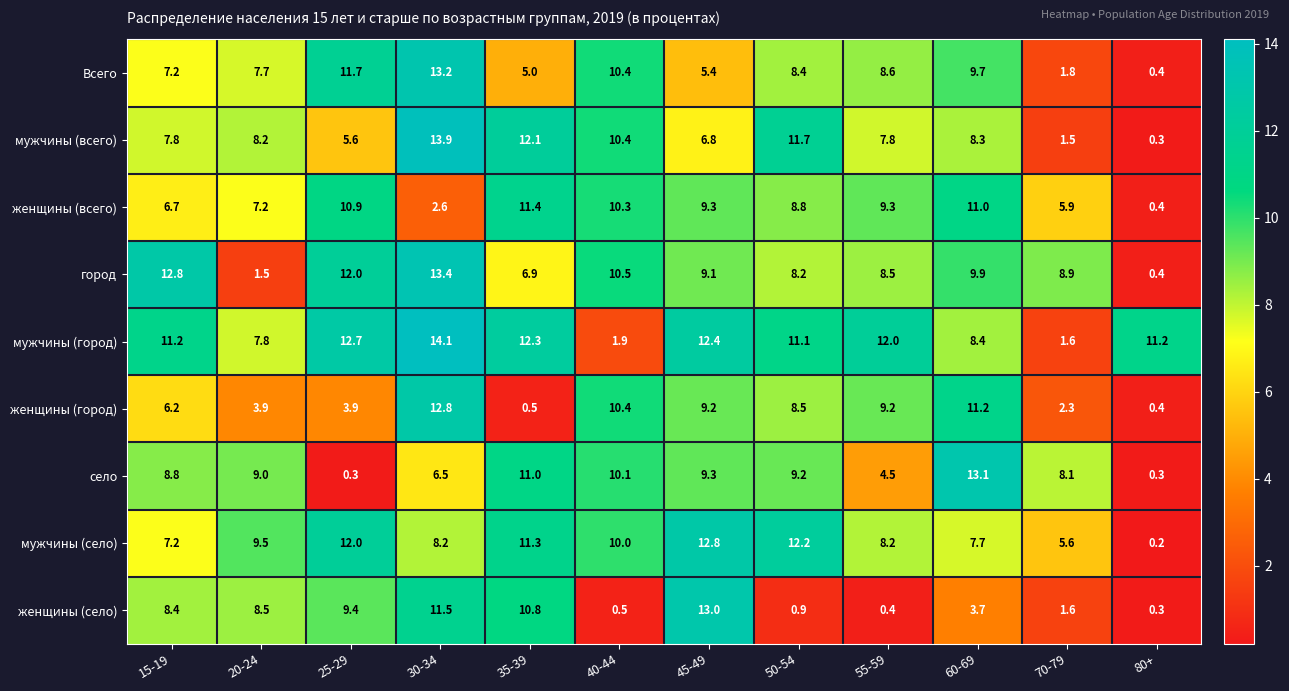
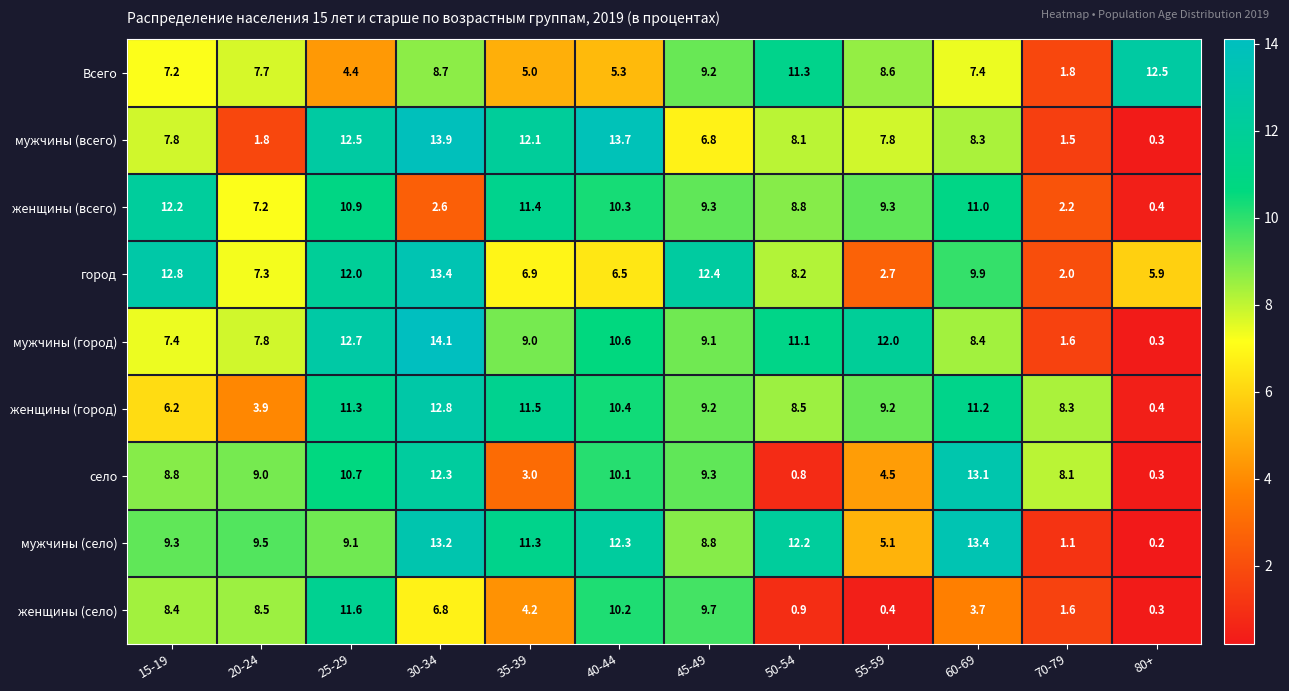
  {
    "Всего": {
      "15-19": 7.2,
      "20-24": 7.7,
-     "25-29": 11.7,
-     "30-34": 13.2,
+     "25-29": 4.4,
+     "30-34": 8.7,
      "35-39": 5.0,
-     "40-44": 10.4,
-     "45-49": 5.4,
-     "50-54": 8.4,
+     "40-44": 5.3,
+     "45-49": 9.2,
+     "50-54": 11.3,
      "55-59": 8.6,
-     "60-69": 9.7,
+     "60-69": 7.4,
      "70-79": 1.8,
-     "80+": 0.4
+     "80+": 12.5
    },
    "мужчины (всего)": {
      "15-19": 7.8,
-     "20-24": 8.2,
-     "25-29": 5.6,
+     "20-24": 1.8,
+     "25-29": 12.5,
      "30-34": 13.9,
      "35-39": 12.1,
-     "40-44": 10.4,
+     "40-44": 13.7,
      "45-49": 6.8,
-     "50-54": 11.7,
+     "50-54": 8.1,
      "55-59": 7.8,
      "60-69": 8.3,
      "70-79": 1.5,
      "80+": 0.3
    },
    "женщины (всего)": {
-     "15-19": 6.7,
+     "15-19": 12.2,
      "20-24": 7.2,
      "25-29": 10.9,
      "30-34": 2.6,
      "35-39": 11.4,
      "40-44": 10.3,
      "45-49": 9.3,
      "50-54": 8.8,
      "55-59": 9.3,
      "60-69": 11.0,
-     "70-79": 5.9,
+     "70-79": 2.2,
      "80+": 0.4
    },
    "город": {
      "15-19": 12.8,
-     "20-24": 1.5,
+     "20-24": 7.3,
      "25-29": 12.0,
      "30-34": 13.4,
      "35-39": 6.9,
-     "40-44": 10.5,
-     "45-49": 9.1,
+     "40-44": 6.5,
+     "45-49": 12.4,
      "50-54": 8.2,
-     "55-59": 8.5,
+     "55-59": 2.7,
      "60-69": 9.9,
-     "70-79": 8.9,
-     "80+": 0.4
+     "70-79": 2.0,
+     "80+": 5.9
    },
    "мужчины (город)": {
-     "15-19": 11.2,
+     "15-19": 7.4,
      "20-24": 7.8,
      "25-29": 12.7,
      "30-34": 14.1,
-     "35-39": 12.3,
-     "40-44": 1.9,
-     "45-49": 12.4,
+     "35-39": 9.0,
+     "40-44": 10.6,
+     "45-49": 9.1,
      "50-54": 11.1,
      "55-59": 12.0,
      "60-69": 8.4,
      "70-79": 1.6,
-     "80+": 11.2
+     "80+": 0.3
    },
    "женщины (город)": {
      "15-19": 6.2,
      "20-24": 3.9,
-     "25-29": 3.9,
+     "25-29": 11.3,
      "30-34": 12.8,
-     "35-39": 0.5,
+     "35-39": 11.5,
      "40-44": 10.4,
      "45-49": 9.2,
      "50-54": 8.5,
      "55-59": 9.2,
      "60-69": 11.2,
-     "70-79": 2.3,
+     "70-79": 8.3,
      "80+": 0.4
    },
    "село": {
      "15-19": 8.8,
      "20-24": 9.0,
-     "25-29": 0.3,
-     "30-34": 6.5,
-     "35-39": 11.0,
+     "25-29": 10.7,
+     "30-34": 12.3,
+     "35-39": 3.0,
      "40-44": 10.1,
      "45-49": 9.3,
-     "50-54": 9.2,
+     "50-54": 0.8,
      "55-59": 4.5,
      "60-69": 13.1,
      "70-79": 8.1,
      "80+": 0.3
    },
    "мужчины (село)": {
-     "15-19": 7.2,
+     "15-19": 9.3,
      "20-24": 9.5,
-     "25-29": 12.0,
-     "30-34": 8.2,
+     "25-29": 9.1,
+     "30-34": 13.2,
      "35-39": 11.3,
-     "40-44": 10.0,
-     "45-49": 12.8,
+     "40-44": 12.3,
+     "45-49": 8.8,
      "50-54": 12.2,
-     "55-59": 8.2,
-     "60-69": 7.7,
-     "70-79": 5.6,
+     "55-59": 5.1,
+     "60-69": 13.4,
+     "70-79": 1.1,
      "80+": 0.2
    },
    "женщины (село)": {
      "15-19": 8.4,
      "20-24": 8.5,
-     "25-29": 9.4,
-     "30-34": 11.5,
-     "35-39": 10.8,
-     "40-44": 0.5,
-     "45-49": 13.0,
+     "25-29": 11.6,
+     "30-34": 6.8,
+     "35-39": 4.2,
+     "40-44": 10.2,
+     "45-49": 9.7,
      "50-54": 0.9,
      "55-59": 0.4,
      "60-69": 3.7,
      "70-79": 1.6,
      "80+": 0.3
    }
  }
